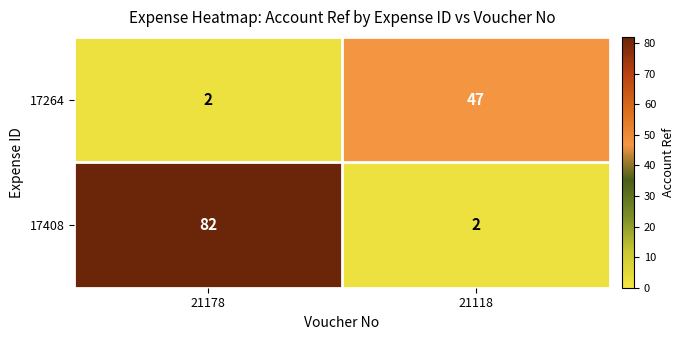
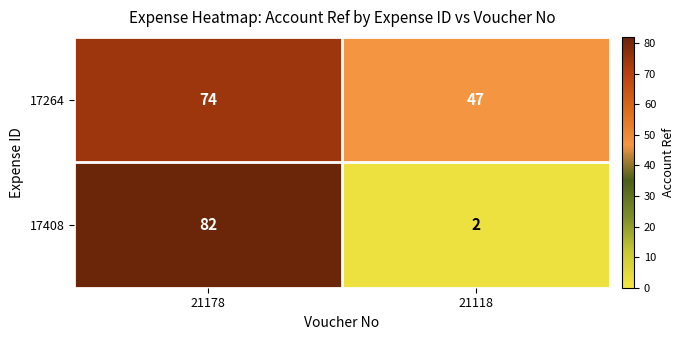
  {
    "17264": {
-     "21178": 2,
+     "21178": 74,
      "21118": 47
    },
    "17408": {
      "21178": 82,
      "21118": 2
    }
  }
